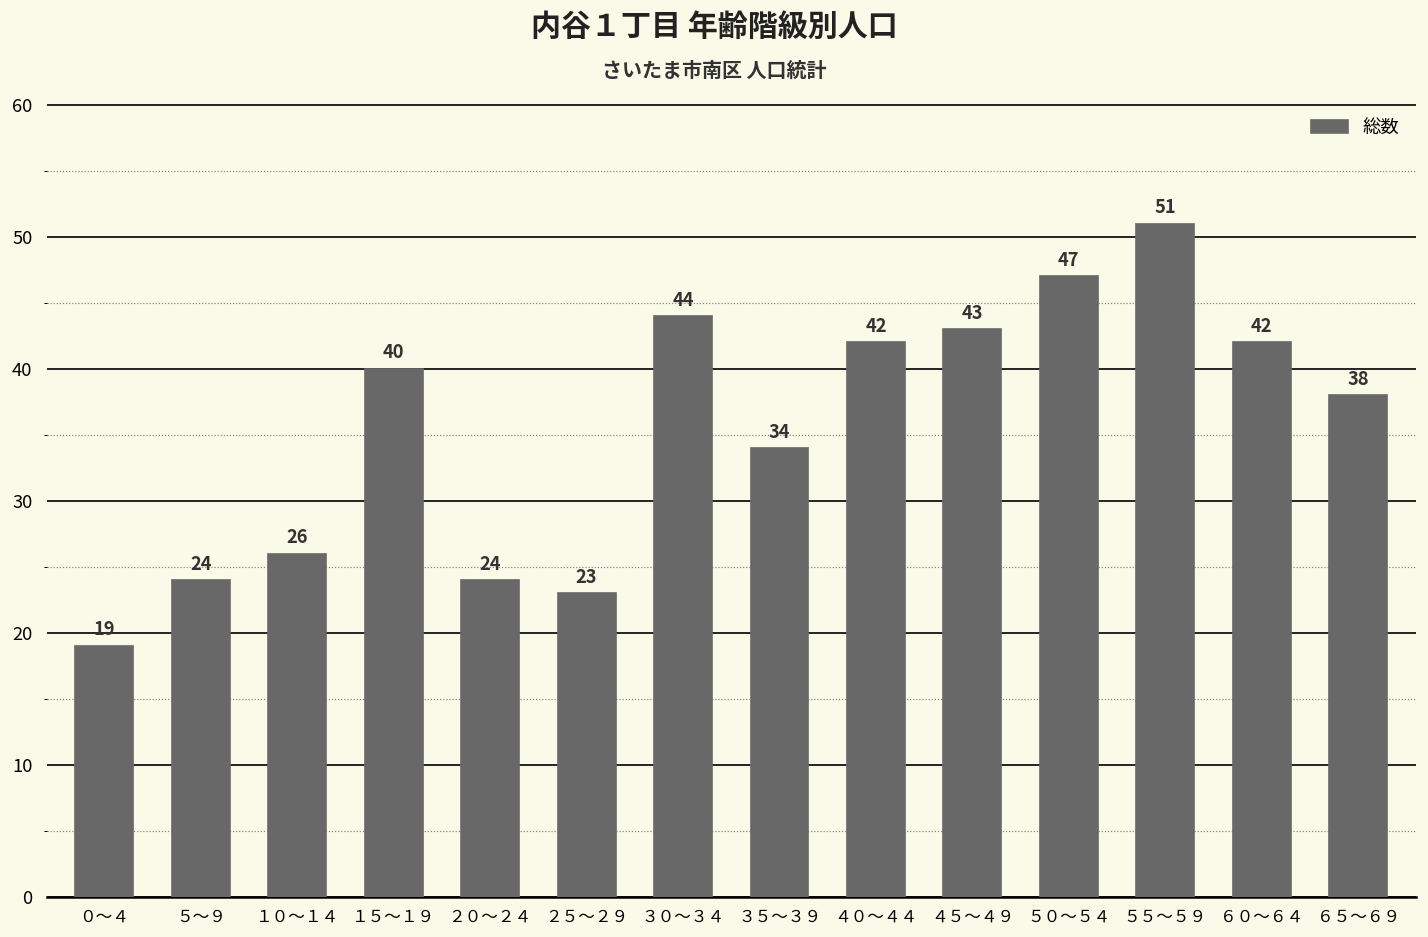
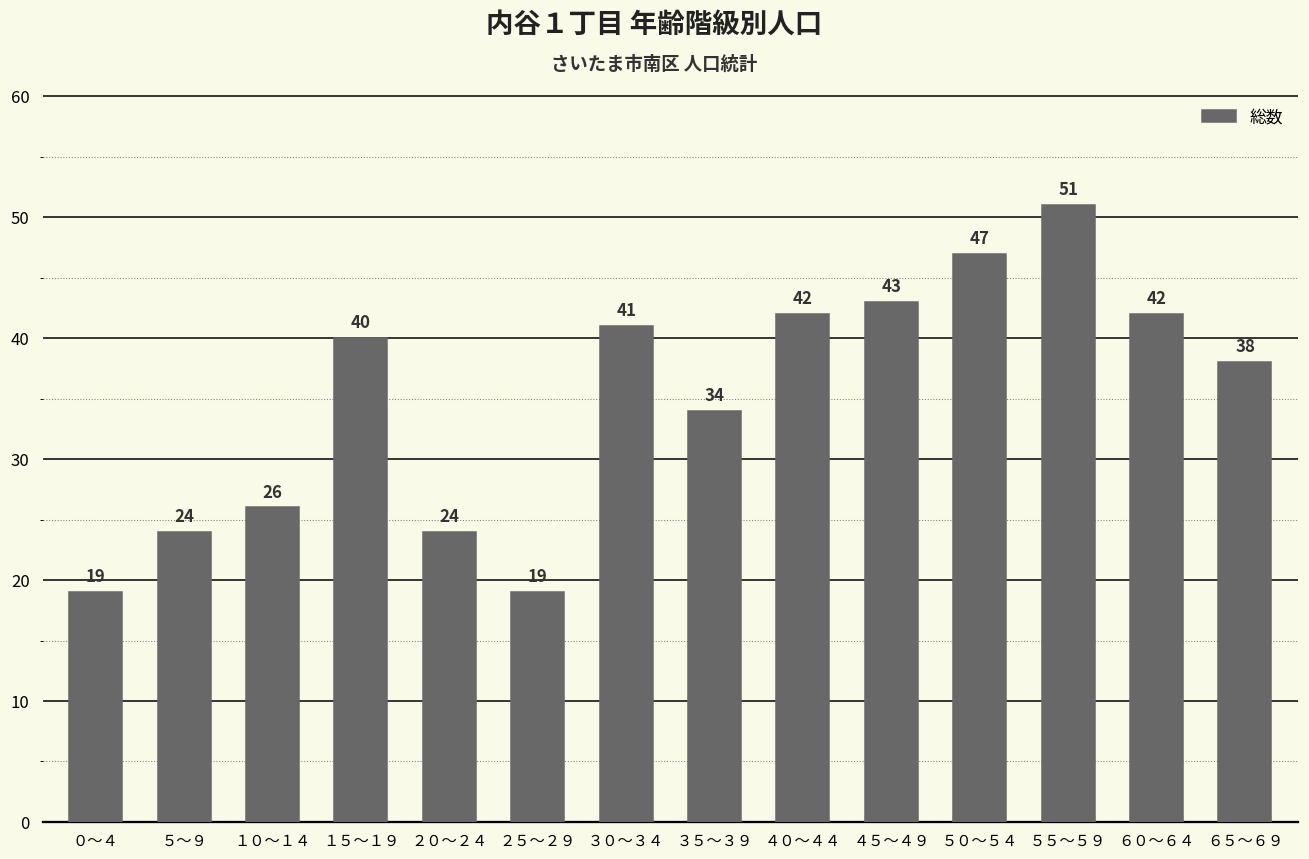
  {
    "０～４": 19,
    "５～９": 24,
    "１０～１４": 26,
    "１５～１９": 40,
    "２０～２４": 24,
-   "２５～２９": 23,
-   "３０～３４": 44,
+   "２５～２９": 19,
+   "３０～３４": 41,
    "３５～３９": 34,
    "４０～４４": 42,
    "４５～４９": 43,
    "５０～５４": 47,
    "５５～５９": 51,
    "６０～６４": 42,
    "６５～６９": 38
  }
